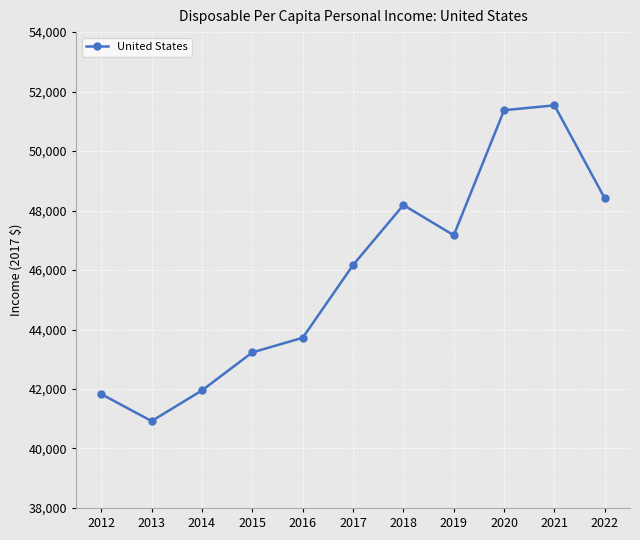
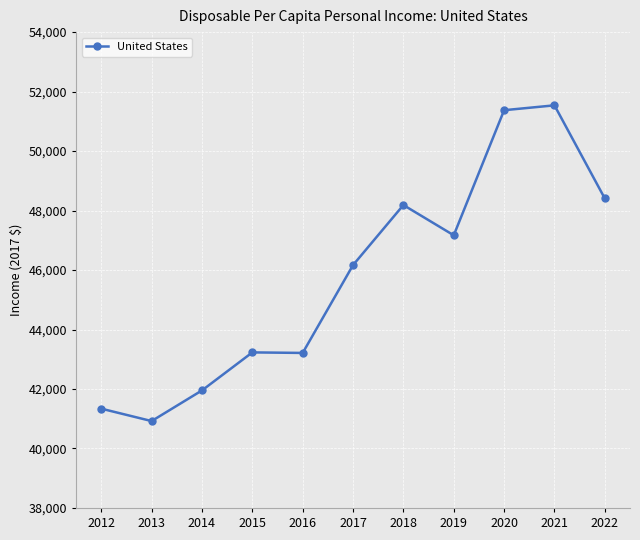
  {
-   "2012": "41,800",
+   "2012": "41,300",
    "2013": "40,900",
    "2014": "42,000",
    "2015": "43,200",
-   "2016": "43,700",
+   "2016": "43,200",
    "2017": "46,200",
    "2018": "48,200",
    "2019": "47,200",
    "2020": "51,400",
    "2021": "51,500",
    "2022": "48,400"
  }
